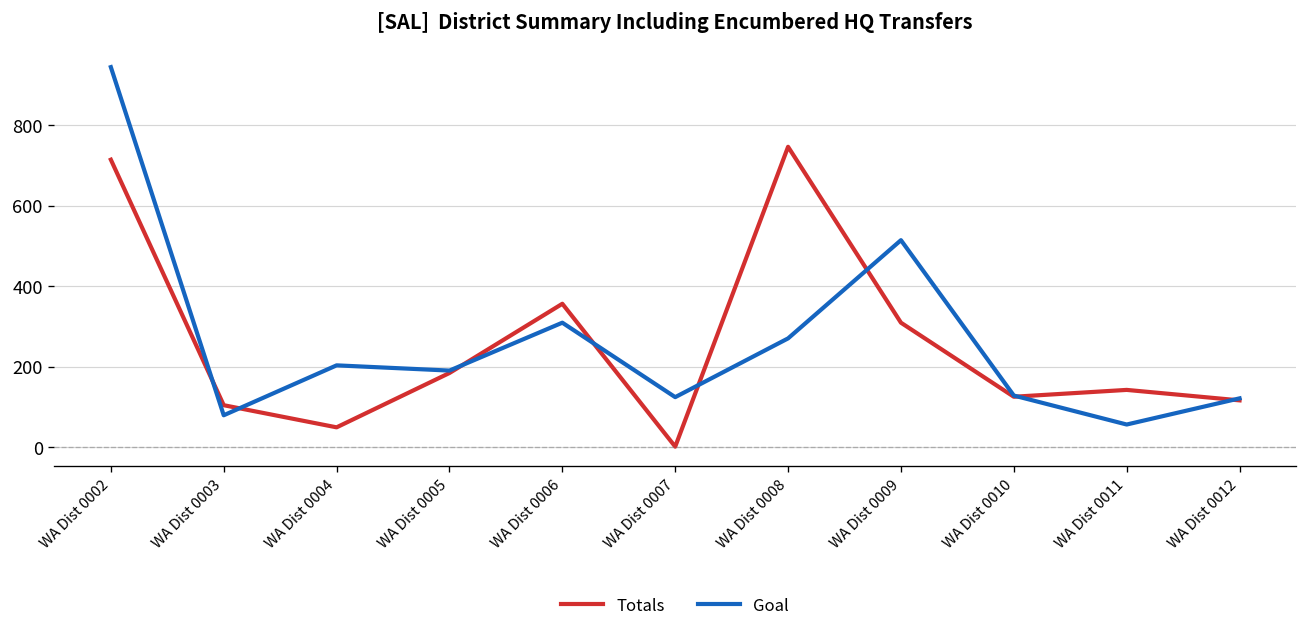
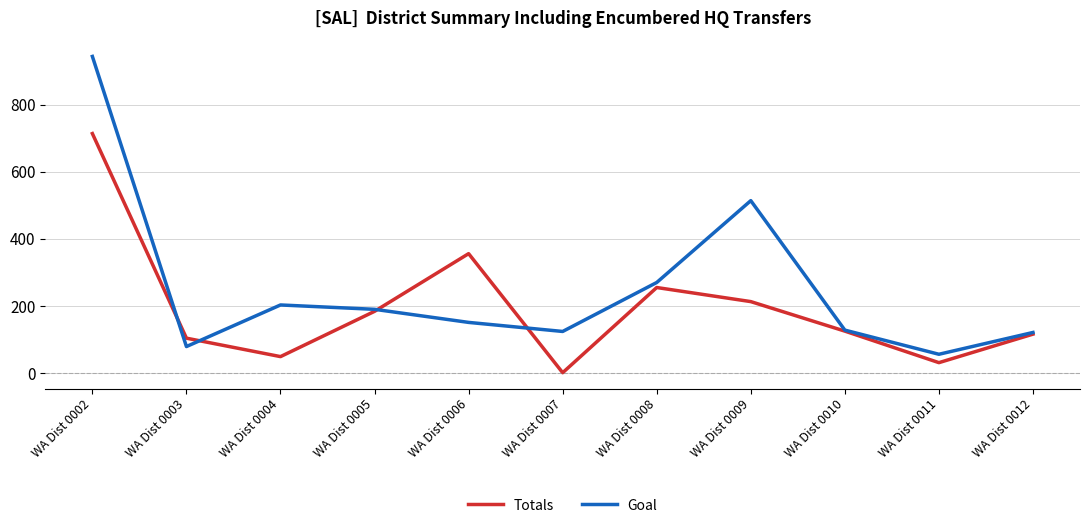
  {
    "Totals": {
      "WA Dist 0002": 710,
      "WA Dist 0003": 100,
      "WA Dist 0004": 50,
      "WA Dist 0006": 360,
      "WA Dist 0007": 0,
-     "WA Dist 0008": 750,
-     "WA Dist 0009": 310,
-     "WA Dist 0011": 140
+     "WA Dist 0008": 260,
+     "WA Dist 0009": 210,
+     "WA Dist 0011": 30
    },
    "Goal": {
      "WA Dist 0002": 940,
      "WA Dist 0003": 80,
      "WA Dist 0004": 200,
-     "WA Dist 0006": 310,
+     "WA Dist 0006": 150,
      "WA Dist 0007": 120,
      "WA Dist 0008": 270,
      "WA Dist 0009": 510,
      "WA Dist 0011": 60
    }
  }
